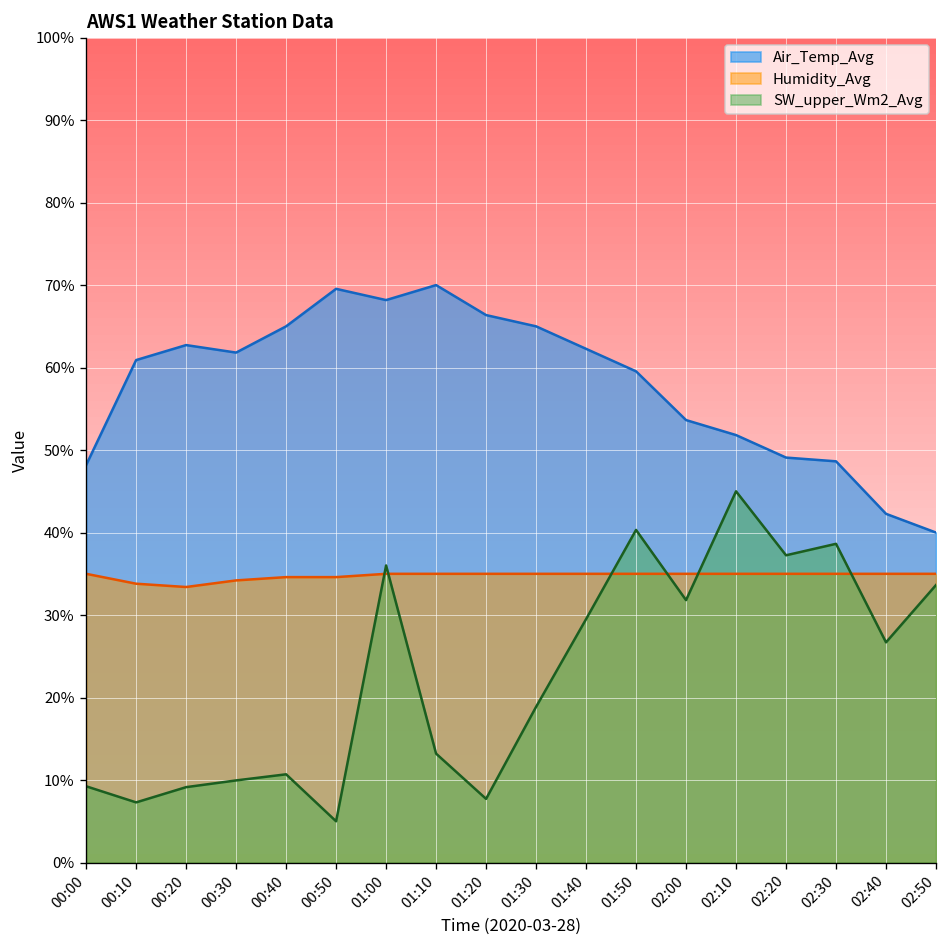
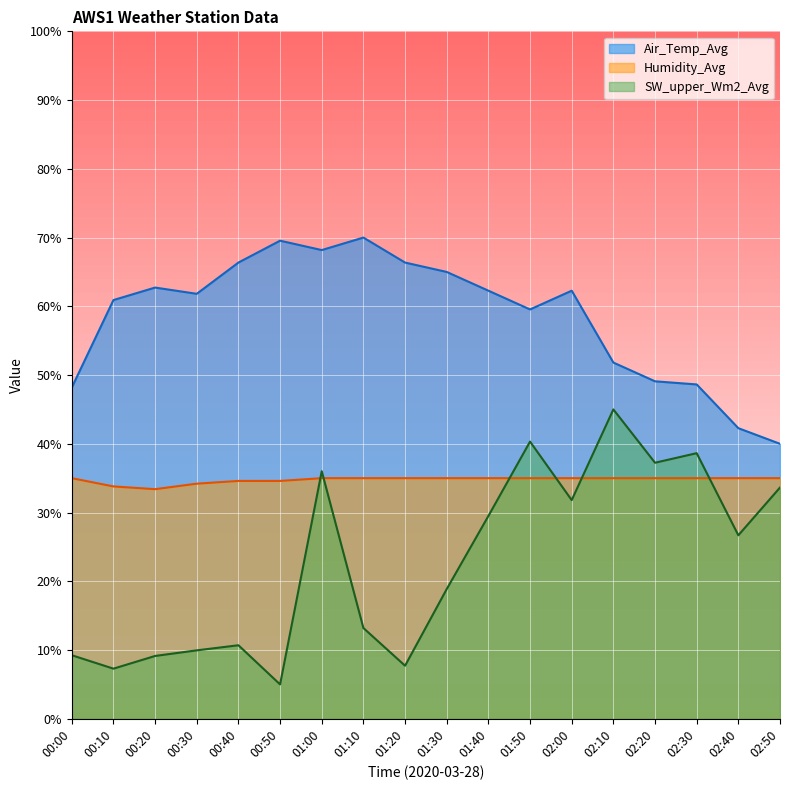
  {
    "Air_Temp_Avg": {
      "00:00": "48%",
      "00:10": "61%",
      "00:20": "63%",
      "00:30": "62%",
-     "00:40": "65%",
+     "00:40": "66%",
      "00:50": "70%",
      "01:00": "68%",
      "01:10": "70%",
      "01:20": "66%",
      "01:30": "65%",
      "01:40": "62%",
      "01:50": "60%",
-     "02:00": "54%",
+     "02:00": "62%",
      "02:10": "52%",
      "02:20": "49%",
      "02:30": "49%",
      "02:40": "42%",
      "02:50": "40%"
    },
    "Humidity_Avg": {
      "00:00": "35%",
      "00:10": "34%",
      "00:20": "33%",
      "00:30": "34%",
      "00:40": "35%",
      "00:50": "35%",
      "01:00": "35%",
      "01:10": "35%",
      "01:20": "35%",
      "01:30": "35%",
      "01:40": "35%",
      "01:50": "35%",
      "02:00": "35%",
      "02:10": "35%",
      "02:20": "35%",
      "02:30": "35%",
      "02:40": "35%",
      "02:50": "35%"
    },
    "SW_upper_Wm2_Avg": {
      "00:00": "9%",
      "00:10": "7%",
      "00:20": "9%",
      "00:30": "10%",
      "00:40": "11%",
      "00:50": "5%",
      "01:00": "36%",
      "01:10": "13%",
      "01:20": "8%",
      "01:30": "19%",
      "01:40": "30%",
      "01:50": "40%",
      "02:00": "32%",
      "02:10": "45%",
      "02:20": "37%",
      "02:30": "39%",
      "02:40": "27%",
      "02:50": "34%"
    }
  }
